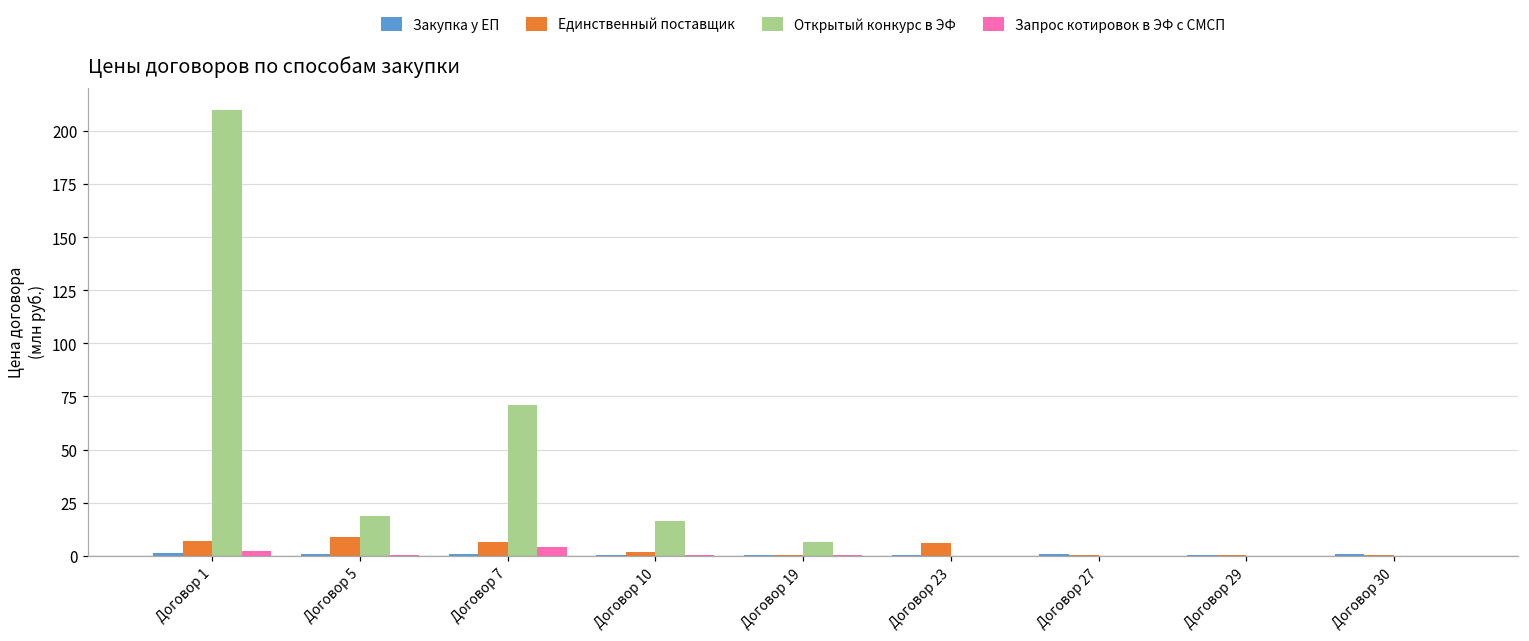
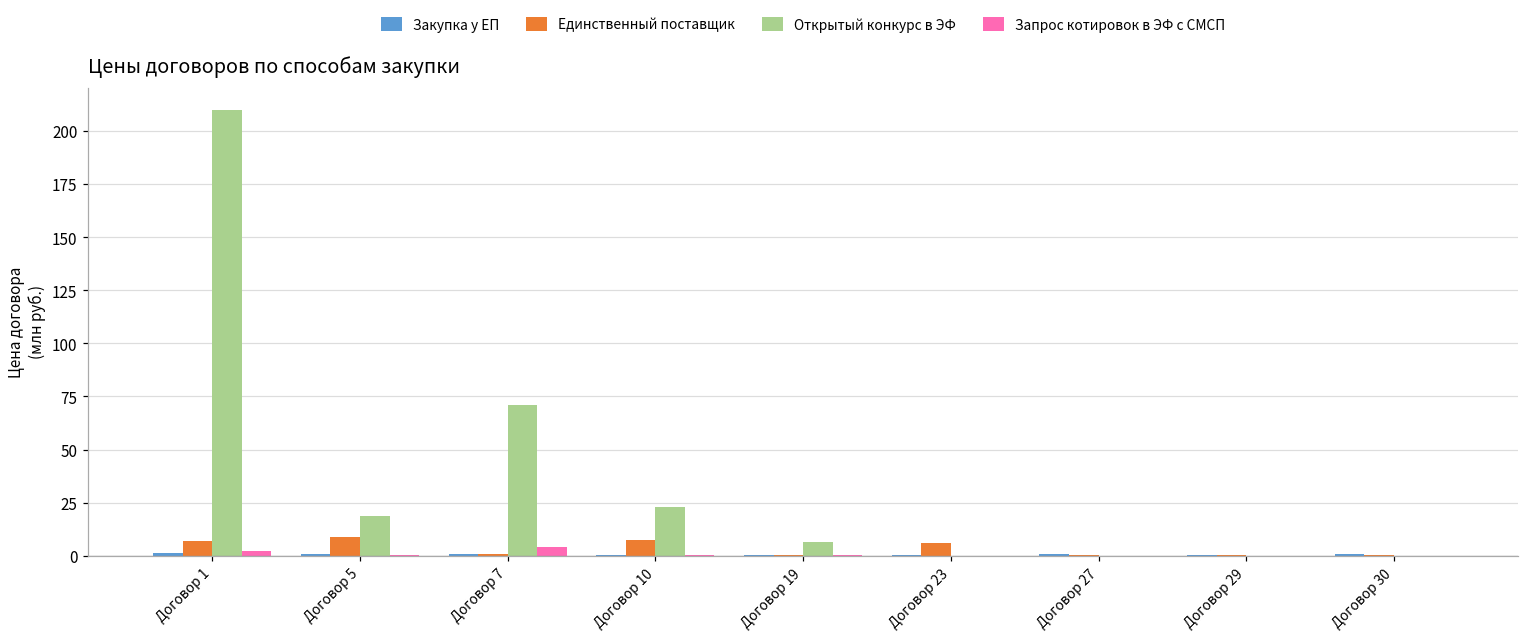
  {
    "Единственный поставщик": {
      "Договор 1": 7,
      "Договор 5": 9,
-     "Договор 7": 6,
-     "Договор 10": 2,
+     "Договор 7": 1,
+     "Договор 10": 7,
      "Договор 23": 6
    },
    "Открытый конкурс в ЭФ": {
      "Договор 1": 210,
      "Договор 5": 19,
      "Договор 7": 71,
-     "Договор 10": 16,
+     "Договор 10": 23,
      "Договор 19": 6,
      "Договор 23": 0,
      "Договор 27": 0,
      "Договор 29": 0,
      "Договор 30": 0
    },
    "Запрос котировок в ЭФ с СМСП": {
      "Договор 1": 2,
      "Договор 7": 4,
      "Договор 23": 0,
      "Договор 27": 0,
      "Договор 29": 0,
      "Договор 30": 0
    }
  }
